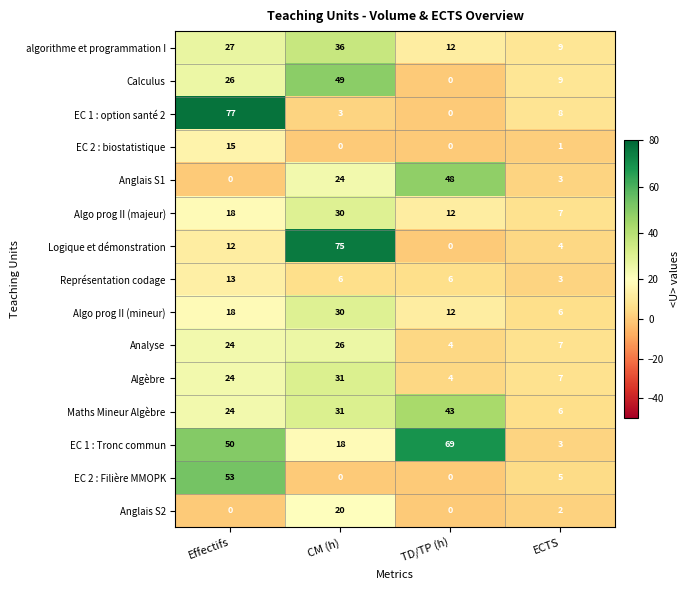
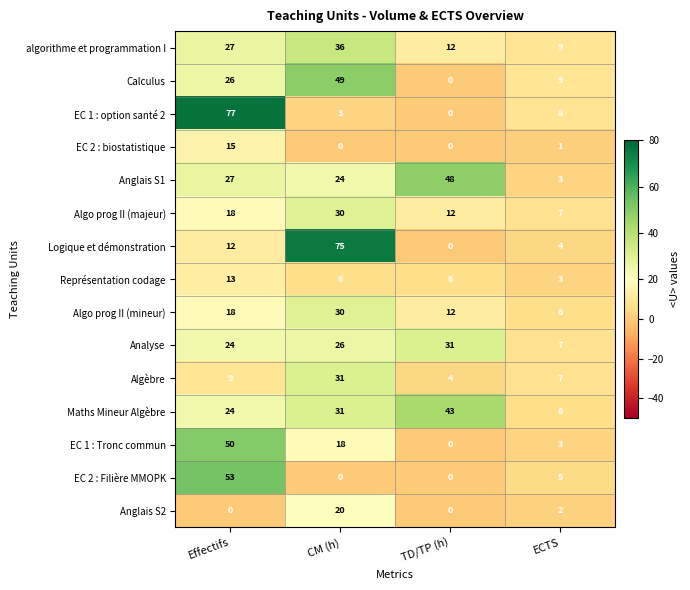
  {
    "algorithme et programmation I": {
      "Effectifs": 27,
      "CM (h)": 36,
      "TD/TP (h)": 12,
      "ECTS": 9
    },
    "Calculus": {
      "Effectifs": 26,
      "CM (h)": 49,
      "TD/TP (h)": 0,
      "ECTS": 9
    },
    "EC 1 : option santé 2": {
      "Effectifs": 77,
      "CM (h)": 3,
      "TD/TP (h)": 0,
      "ECTS": 8
    },
    "EC 2 : biostatistique": {
      "Effectifs": 15,
      "CM (h)": 0,
      "TD/TP (h)": 0,
      "ECTS": 1
    },
    "Anglais S1": {
-     "Effectifs": 0,
+     "Effectifs": 27,
      "CM (h)": 24,
      "TD/TP (h)": 48,
      "ECTS": 3
    },
    "Algo prog II (majeur)": {
      "Effectifs": 18,
      "CM (h)": 30,
      "TD/TP (h)": 12,
      "ECTS": 7
    },
    "Logique et démonstration": {
      "Effectifs": 12,
      "CM (h)": 75,
      "TD/TP (h)": 0,
      "ECTS": 4
    },
    "Représentation codage": {
      "Effectifs": 13,
      "CM (h)": 6,
      "TD/TP (h)": 6,
      "ECTS": 3
    },
    "Algo prog II (mineur)": {
      "Effectifs": 18,
      "CM (h)": 30,
      "TD/TP (h)": 12,
      "ECTS": 6
    },
    "Analyse": {
      "Effectifs": 24,
      "CM (h)": 26,
-     "TD/TP (h)": 4,
+     "TD/TP (h)": 31,
      "ECTS": 7
    },
    "Algèbre": {
-     "Effectifs": 24,
+     "Effectifs": 9,
      "CM (h)": 31,
      "TD/TP (h)": 4,
      "ECTS": 7
    },
    "Maths Mineur Algèbre": {
      "Effectifs": 24,
      "CM (h)": 31,
      "TD/TP (h)": 43,
      "ECTS": 6
    },
    "EC 1 : Tronc commun": {
      "Effectifs": 50,
      "CM (h)": 18,
-     "TD/TP (h)": 69,
+     "TD/TP (h)": 0,
      "ECTS": 3
    },
    "EC 2 : Filière MMOPK": {
      "Effectifs": 53,
      "CM (h)": 0,
      "TD/TP (h)": 0,
      "ECTS": 5
    },
    "Anglais S2": {
      "Effectifs": 0,
      "CM (h)": 20,
      "TD/TP (h)": 0,
      "ECTS": 2
    }
  }
